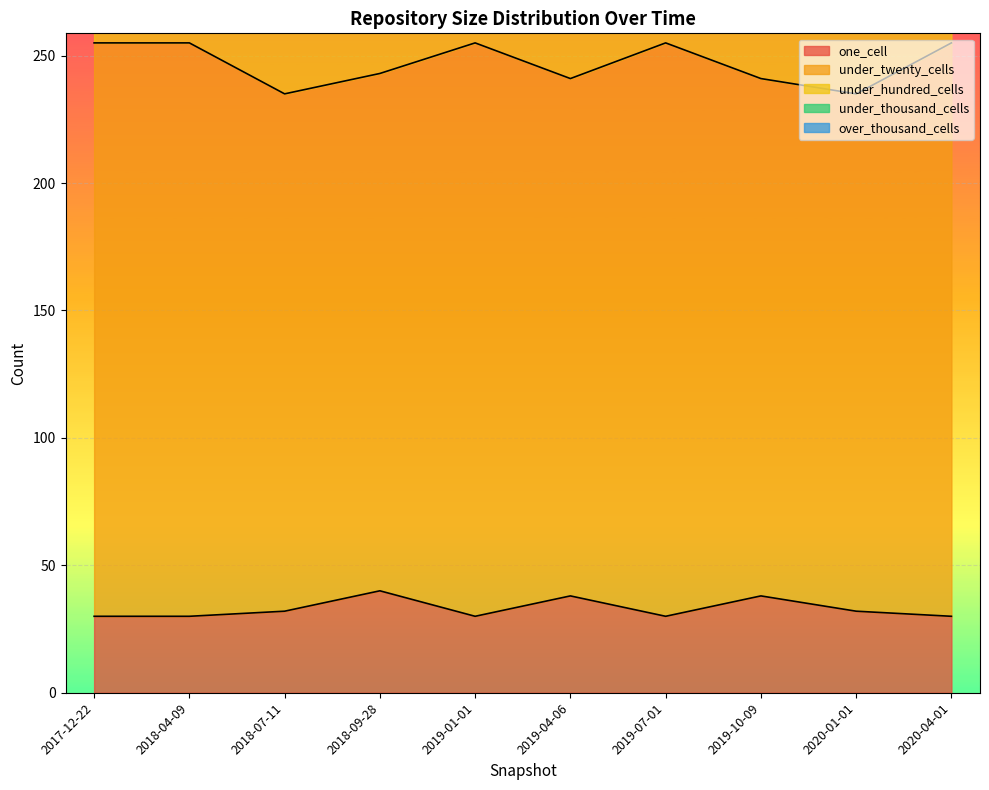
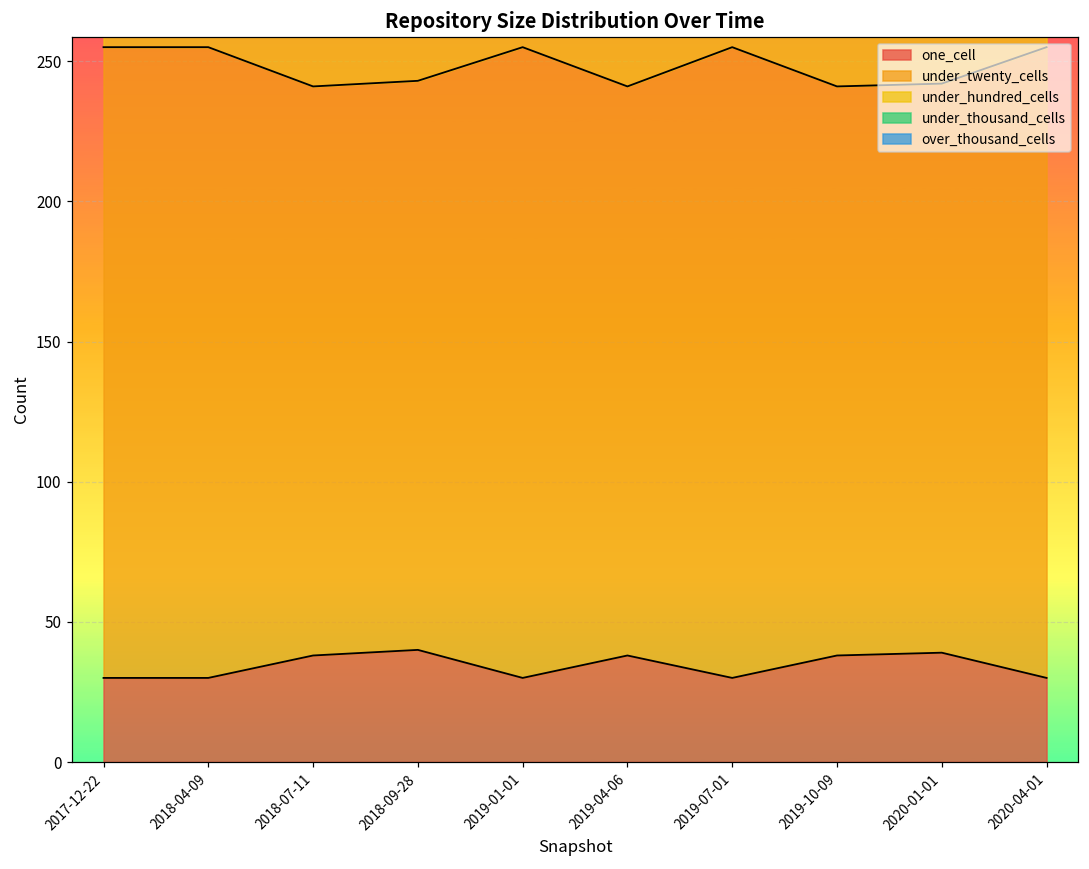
  {
    "one_cell": {
      "2017-12-22": 30,
      "2018-04-09": 30,
-     "2018-07-11": 32,
+     "2018-07-11": 38,
      "2018-09-28": 40,
      "2019-01-01": 30,
      "2019-04-06": 38,
      "2019-07-01": 30,
      "2019-10-09": 38,
-     "2020-01-01": 32,
+     "2020-01-01": 39,
      "2020-04-01": 30
    },
    "under_twenty_cells": {
      "2017-12-22": 225,
      "2018-04-09": 225,
      "2018-07-11": 203,
      "2018-09-28": 203,
      "2019-01-01": 225,
      "2019-04-06": 203,
      "2019-07-01": 225,
      "2019-10-09": 203
    }
  }
